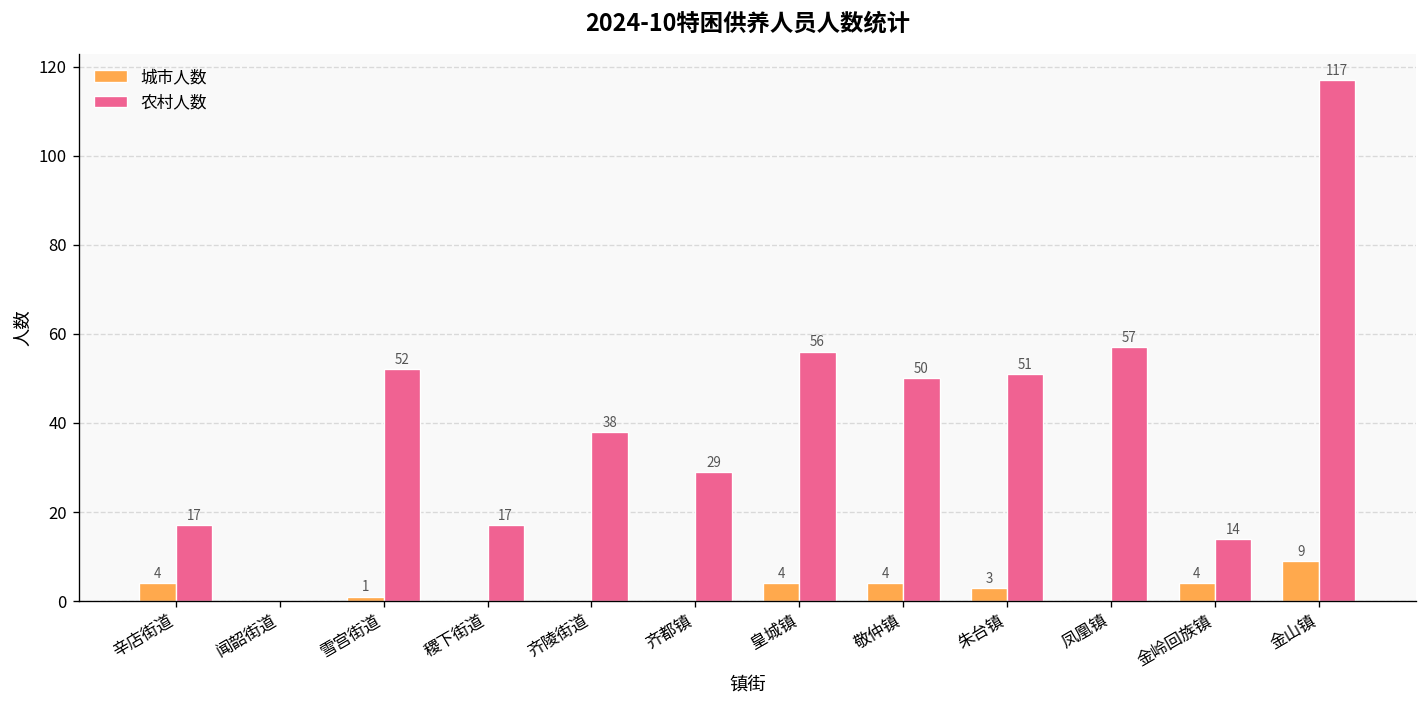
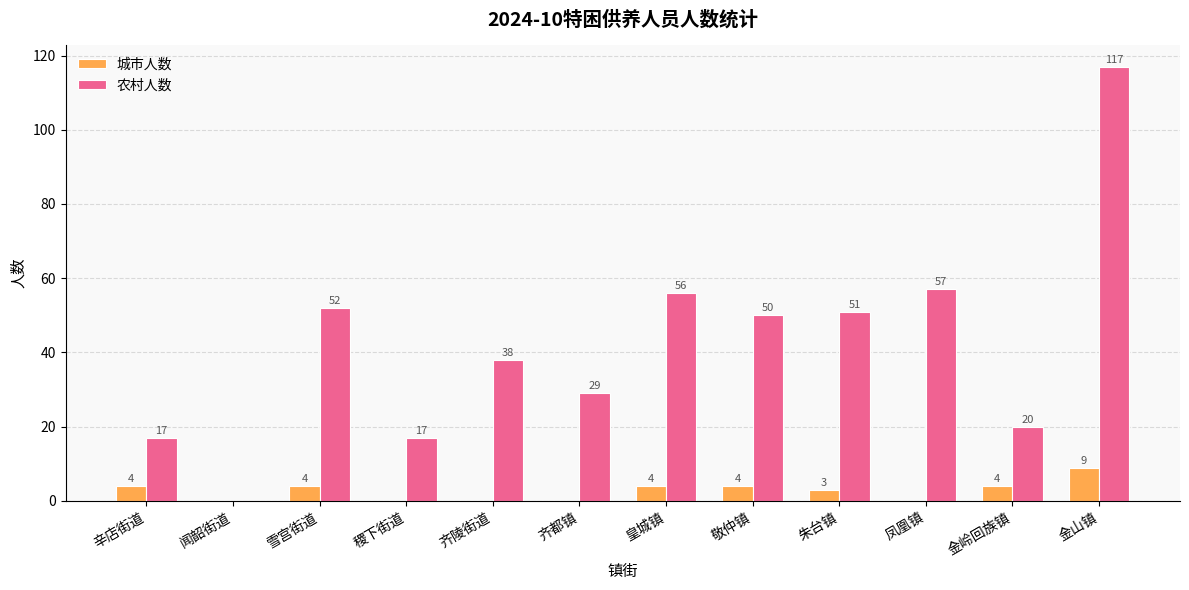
  {
    "城市人数": {
      "辛店街道": 4,
-     "雪宫街道": 1,
+     "雪宫街道": 4,
      "皇城镇": 4,
      "敬仲镇": 4,
      "朱台镇": 3,
      "金岭回族镇": 4,
      "金山镇": 9
    },
    "农村人数": {
      "辛店街道": 17,
      "雪宫街道": 52,
      "稷下街道": 17,
      "齐陵街道": 38,
      "齐都镇": 29,
      "皇城镇": 56,
      "敬仲镇": 50,
      "朱台镇": 51,
      "凤凰镇": 57,
-     "金岭回族镇": 14,
+     "金岭回族镇": 20,
      "金山镇": 117
    }
  }
